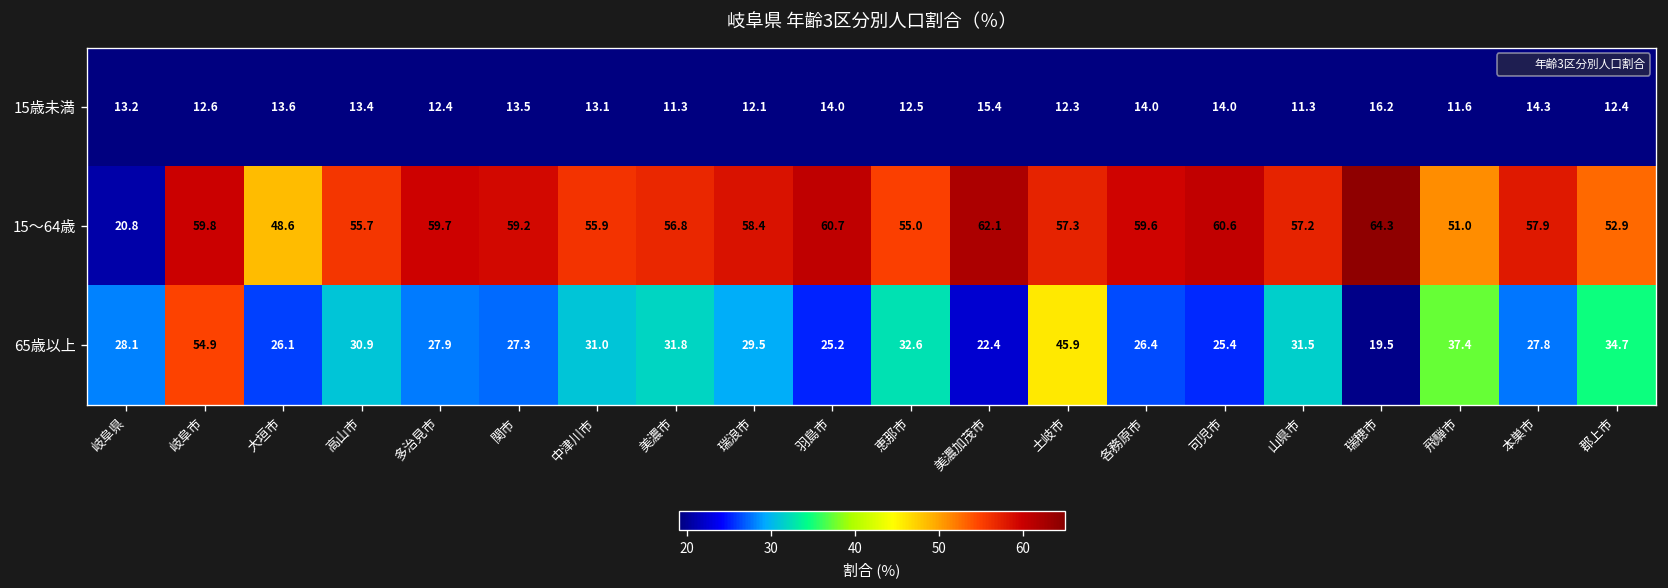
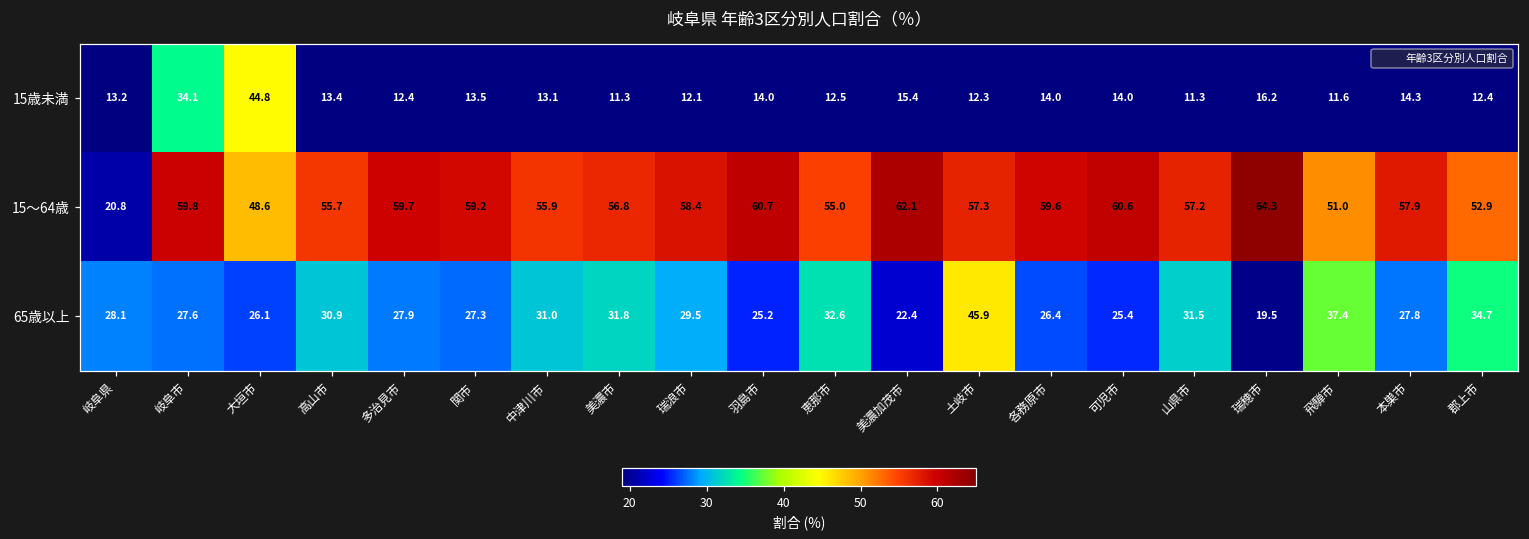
  {
    "15歳未満": {
      "岐阜県": 13.2,
-     "岐阜市": 12.6,
-     "大垣市": 13.6,
+     "岐阜市": 34.1,
+     "大垣市": 44.8,
      "高山市": 13.4,
      "多治見市": 12.4,
      "関市": 13.5,
      "中津川市": 13.1,
      "美濃市": 11.3,
      "瑞浪市": 12.1,
      "羽島市": 14.0,
      "恵那市": 12.5,
      "美濃加茂市": 15.4,
      "土岐市": 12.3,
      "各務原市": 14.0,
      "可児市": 14.0,
      "山県市": 11.3,
      "瑞穂市": 16.2,
      "飛騨市": 11.6,
      "本巣市": 14.3,
      "郡上市": 12.4
    },
    "15～64歳": {
      "岐阜県": 20.8,
      "岐阜市": 59.8,
      "大垣市": 48.6,
      "高山市": 55.7,
      "多治見市": 59.7,
      "関市": 59.2,
      "中津川市": 55.9,
      "美濃市": 56.8,
      "瑞浪市": 58.4,
      "羽島市": 60.7,
      "恵那市": 55.0,
      "美濃加茂市": 62.1,
      "土岐市": 57.3,
      "各務原市": 59.6,
      "可児市": 60.6,
      "山県市": 57.2,
      "瑞穂市": 64.3,
      "飛騨市": 51.0,
      "本巣市": 57.9,
      "郡上市": 52.9
    },
    "65歳以上": {
      "岐阜県": 28.1,
-     "岐阜市": 54.9,
+     "岐阜市": 27.6,
      "大垣市": 26.1,
      "高山市": 30.9,
      "多治見市": 27.9,
      "関市": 27.3,
      "中津川市": 31.0,
      "美濃市": 31.8,
      "瑞浪市": 29.5,
      "羽島市": 25.2,
      "恵那市": 32.6,
      "美濃加茂市": 22.4,
      "土岐市": 45.9,
      "各務原市": 26.4,
      "可児市": 25.4,
      "山県市": 31.5,
      "瑞穂市": 19.5,
      "飛騨市": 37.4,
      "本巣市": 27.8,
      "郡上市": 34.7
    }
  }
